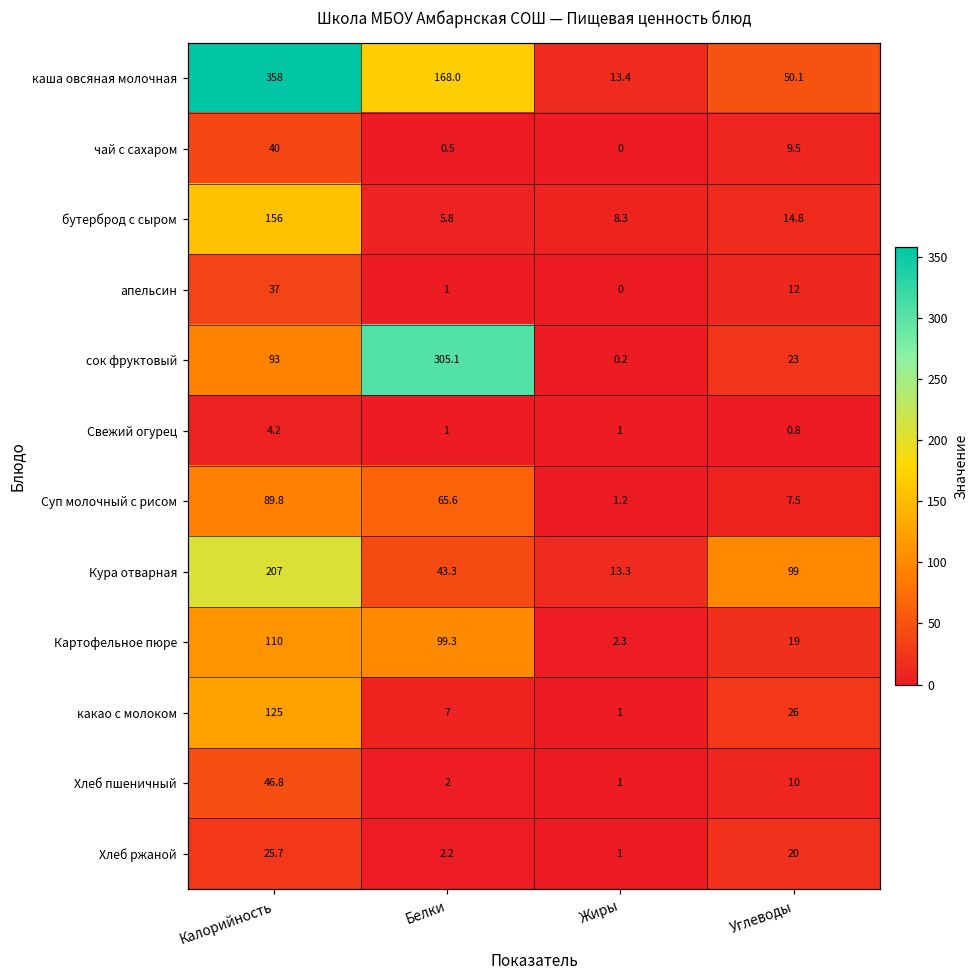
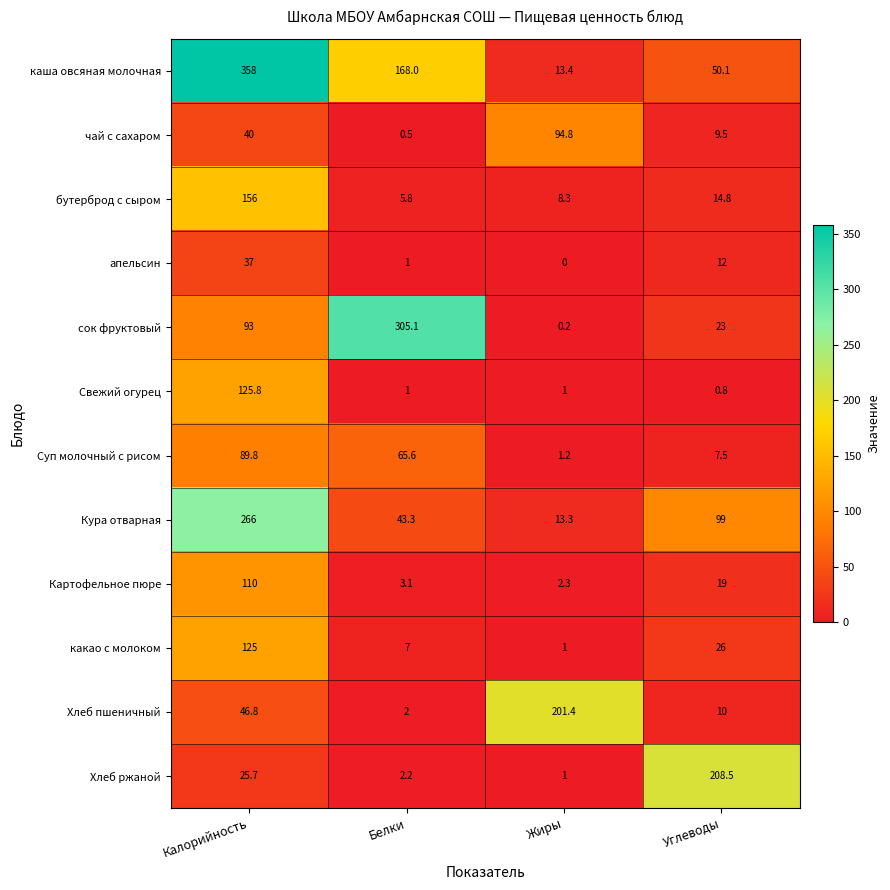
  {
    "каша овсяная молочная": {
      "Калорийность": 358,
      "Белки": 168.0,
      "Жиры": 13.4,
      "Углеводы": 50.1
    },
    "чай с сахаром": {
      "Калорийность": 40,
      "Белки": 0.5,
-     "Жиры": 0,
+     "Жиры": 94.8,
      "Углеводы": 9.5
    },
    "бутерброд с сыром": {
      "Калорийность": 156,
      "Белки": 5.8,
      "Жиры": 8.3,
      "Углеводы": 14.8
    },
    "апельсин": {
      "Калорийность": 37,
      "Белки": 1,
      "Жиры": 0,
      "Углеводы": 12
    },
    "сок фруктовый": {
      "Калорийность": 93,
      "Белки": 305.1,
      "Жиры": 0.2,
      "Углеводы": 23
    },
    "Свежий огурец": {
-     "Калорийность": 4.2,
+     "Калорийность": 125.8,
      "Белки": 1,
      "Жиры": 1,
      "Углеводы": 0.8
    },
    "Суп молочный с рисом": {
      "Калорийность": 89.8,
      "Белки": 65.6,
      "Жиры": 1.2,
      "Углеводы": 7.5
    },
    "Кура отварная": {
-     "Калорийность": 207,
+     "Калорийность": 266,
      "Белки": 43.3,
      "Жиры": 13.3,
      "Углеводы": 99
    },
    "Картофельное пюре": {
      "Калорийность": 110,
-     "Белки": 99.3,
+     "Белки": 3.1,
      "Жиры": 2.3,
      "Углеводы": 19
    },
    "какао с молоком": {
      "Калорийность": 125,
      "Белки": 7,
      "Жиры": 1,
      "Углеводы": 26
    },
    "Хлеб пшеничный": {
      "Калорийность": 46.8,
      "Белки": 2,
-     "Жиры": 1,
+     "Жиры": 201.4,
      "Углеводы": 10
    },
    "Хлеб ржаной": {
      "Калорийность": 25.7,
      "Белки": 2.2,
      "Жиры": 1,
-     "Углеводы": 20
+     "Углеводы": 208.5
    }
  }
